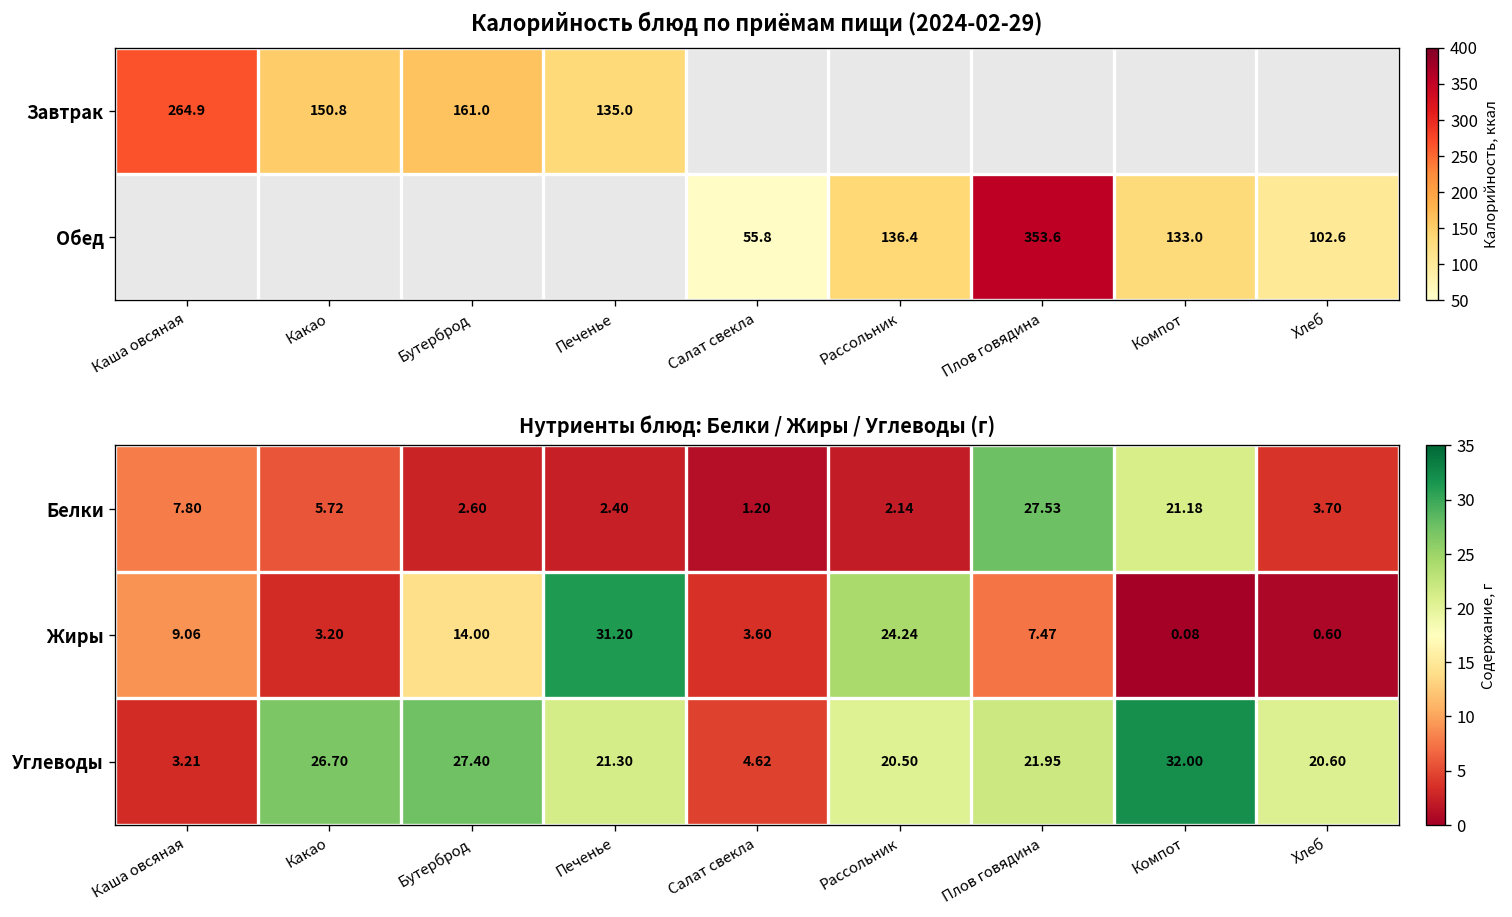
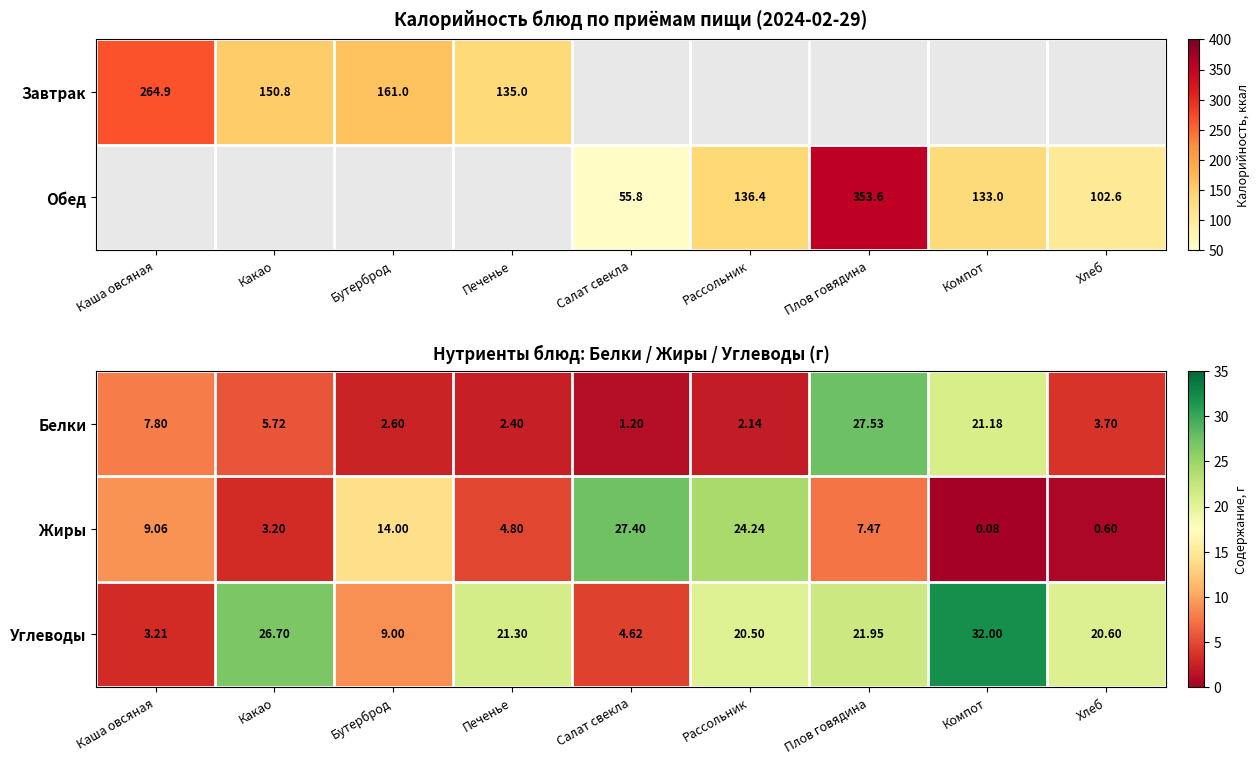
  {
    "Калорийность блюд по приёмам пищи (2024-02-29)": {
      "Завтрак": {
        "Каша овсяная": 264.9,
        "Какао": 150.8,
        "Бутерброд": 161.0,
        "Печенье": 135.0
      },
      "Обед": {
        "Салат свекла": 55.8,
        "Рассольник": 136.4,
        "Плов говядина": 353.6,
        "Компот": 133.0,
        "Хлеб": 102.6
      }
    },
    "Нутриенты блюд: Белки / Жиры / Углеводы (г)": {
      "Белки": {
        "Каша овсяная": 7.80,
        "Какао": 5.72,
        "Бутерброд": 2.60,
        "Печенье": 2.40,
        "Салат свекла": 1.20,
        "Рассольник": 2.14,
        "Плов говядина": 27.53,
        "Компот": 21.18,
        "Хлеб": 3.70
      },
      "Жиры": {
        "Каша овсяная": 9.06,
        "Какао": 3.20,
        "Бутерброд": 14.00,
-       "Печенье": 31.20,
-       "Салат свекла": 3.60,
+       "Печенье": 4.80,
+       "Салат свекла": 27.40,
        "Рассольник": 24.24,
        "Плов говядина": 7.47,
        "Компот": 0.08,
        "Хлеб": 0.60
      },
      "Углеводы": {
        "Каша овсяная": 3.21,
        "Какао": 26.70,
-       "Бутерброд": 27.40,
+       "Бутерброд": 9.00,
        "Печенье": 21.30,
        "Салат свекла": 4.62,
        "Рассольник": 20.50,
        "Плов говядина": 21.95,
        "Компот": 32.00,
        "Хлеб": 20.60
      }
    }
  }
